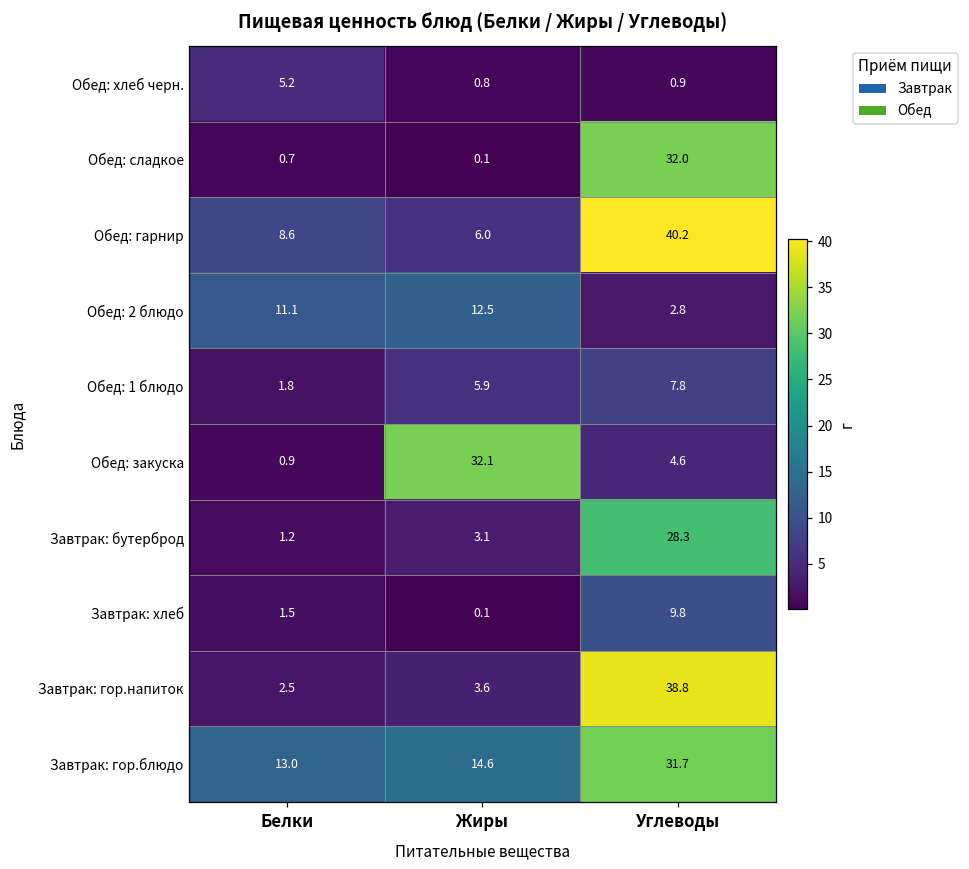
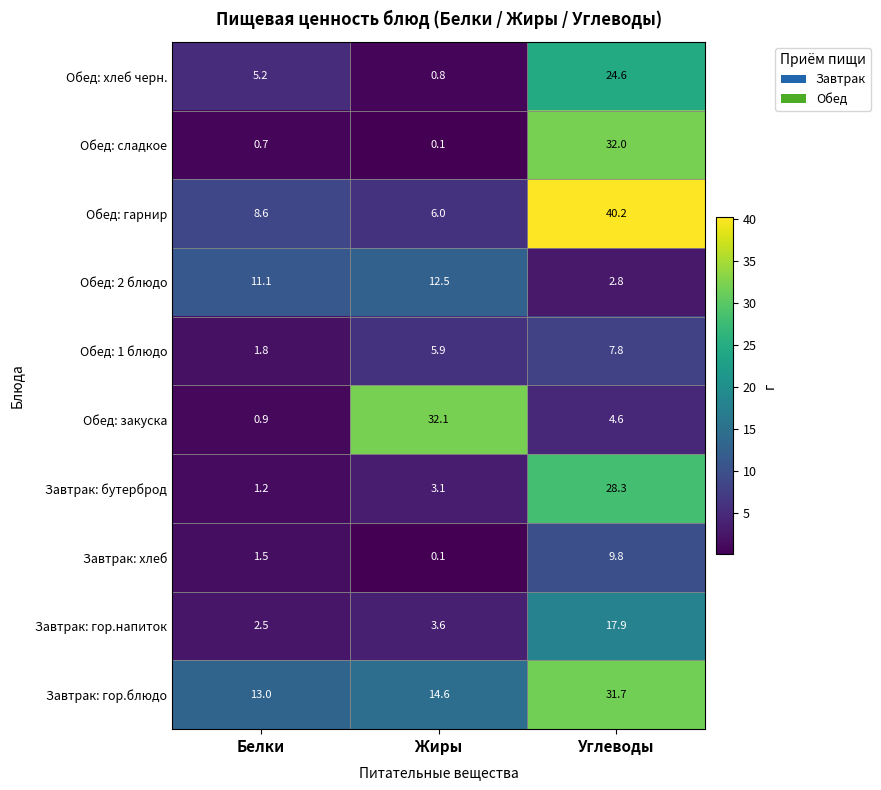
  {
    "Обед: хлеб черн.": {
      "Белки": 5.2,
      "Жиры": 0.8,
-     "Углеводы": 0.9
+     "Углеводы": 24.6
    },
    "Обед: сладкое": {
      "Белки": 0.7,
      "Жиры": 0.1,
      "Углеводы": 32.0
    },
    "Обед: гарнир": {
      "Белки": 8.6,
      "Жиры": 6.0,
      "Углеводы": 40.2
    },
    "Обед: 2 блюдо": {
      "Белки": 11.1,
      "Жиры": 12.5,
      "Углеводы": 2.8
    },
    "Обед: 1 блюдо": {
      "Белки": 1.8,
      "Жиры": 5.9,
      "Углеводы": 7.8
    },
    "Обед: закуска": {
      "Белки": 0.9,
      "Жиры": 32.1,
      "Углеводы": 4.6
    },
    "Завтрак: бутерброд": {
      "Белки": 1.2,
      "Жиры": 3.1,
      "Углеводы": 28.3
    },
    "Завтрак: хлеб": {
      "Белки": 1.5,
      "Жиры": 0.1,
      "Углеводы": 9.8
    },
    "Завтрак: гор.напиток": {
      "Белки": 2.5,
      "Жиры": 3.6,
-     "Углеводы": 38.8
+     "Углеводы": 17.9
    },
    "Завтрак: гор.блюдо": {
      "Белки": 13.0,
      "Жиры": 14.6,
      "Углеводы": 31.7
    }
  }
